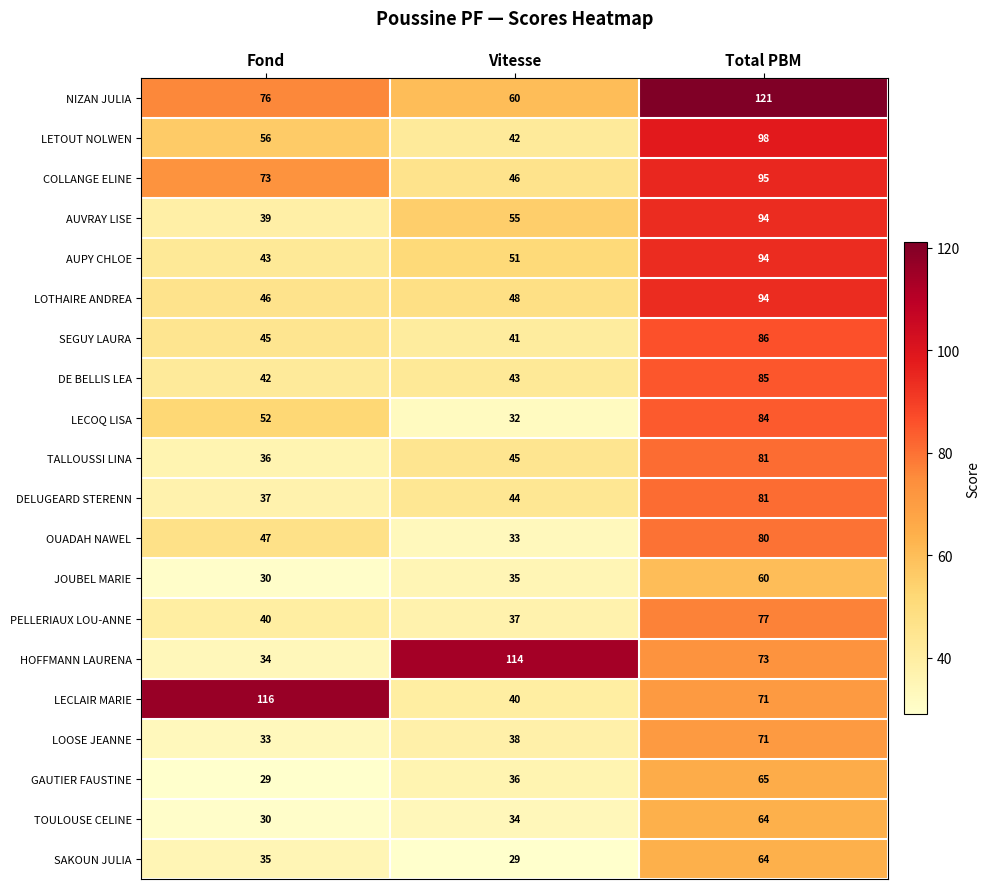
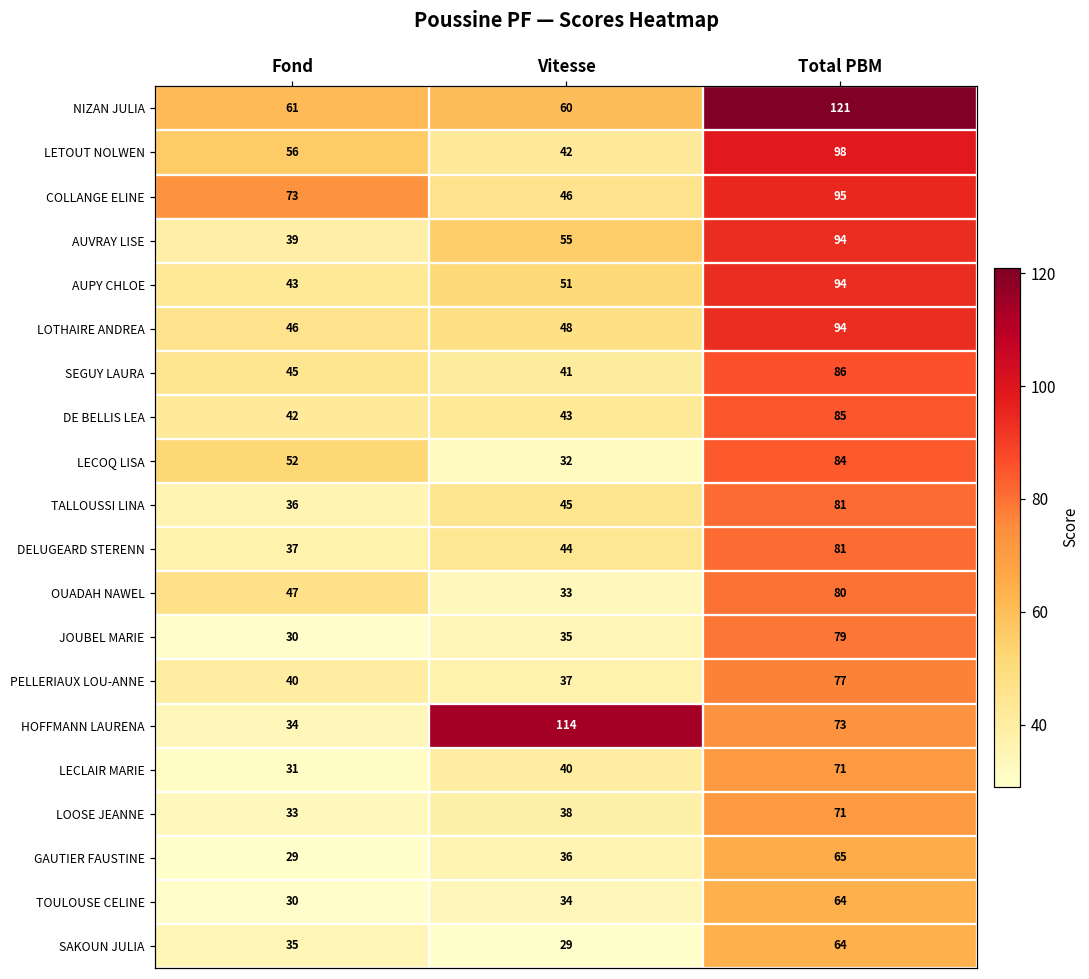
  {
    "NIZAN JULIA": {
-     "Fond": 76,
+     "Fond": 61,
      "Vitesse": 60,
      "Total PBM": 121
    },
    "LETOUT NOLWEN": {
      "Fond": 56,
      "Vitesse": 42,
      "Total PBM": 98
    },
    "COLLANGE ELINE": {
      "Fond": 73,
      "Vitesse": 46,
      "Total PBM": 95
    },
    "AUVRAY LISE": {
      "Fond": 39,
      "Vitesse": 55,
      "Total PBM": 94
    },
    "AUPY CHLOE": {
      "Fond": 43,
      "Vitesse": 51,
      "Total PBM": 94
    },
    "LOTHAIRE ANDREA": {
      "Fond": 46,
      "Vitesse": 48,
      "Total PBM": 94
    },
    "SEGUY LAURA": {
      "Fond": 45,
      "Vitesse": 41,
      "Total PBM": 86
    },
    "DE BELLIS LEA": {
      "Fond": 42,
      "Vitesse": 43,
      "Total PBM": 85
    },
    "LECOQ LISA": {
      "Fond": 52,
      "Vitesse": 32,
      "Total PBM": 84
    },
    "TALLOUSSI LINA": {
      "Fond": 36,
      "Vitesse": 45,
      "Total PBM": 81
    },
    "DELUGEARD STERENN": {
      "Fond": 37,
      "Vitesse": 44,
      "Total PBM": 81
    },
    "OUADAH NAWEL": {
      "Fond": 47,
      "Vitesse": 33,
      "Total PBM": 80
    },
    "JOUBEL MARIE": {
      "Fond": 30,
      "Vitesse": 35,
-     "Total PBM": 60
+     "Total PBM": 79
    },
    "PELLERIAUX LOU-ANNE": {
      "Fond": 40,
      "Vitesse": 37,
      "Total PBM": 77
    },
    "HOFFMANN LAURENA": {
      "Fond": 34,
      "Vitesse": 114,
      "Total PBM": 73
    },
    "LECLAIR MARIE": {
-     "Fond": 116,
+     "Fond": 31,
      "Vitesse": 40,
      "Total PBM": 71
    },
    "LOOSE JEANNE": {
      "Fond": 33,
      "Vitesse": 38,
      "Total PBM": 71
    },
    "GAUTIER FAUSTINE": {
      "Fond": 29,
      "Vitesse": 36,
      "Total PBM": 65
    },
    "TOULOUSE CELINE": {
      "Fond": 30,
      "Vitesse": 34,
      "Total PBM": 64
    },
    "SAKOUN JULIA": {
      "Fond": 35,
      "Vitesse": 29,
      "Total PBM": 64
    }
  }
